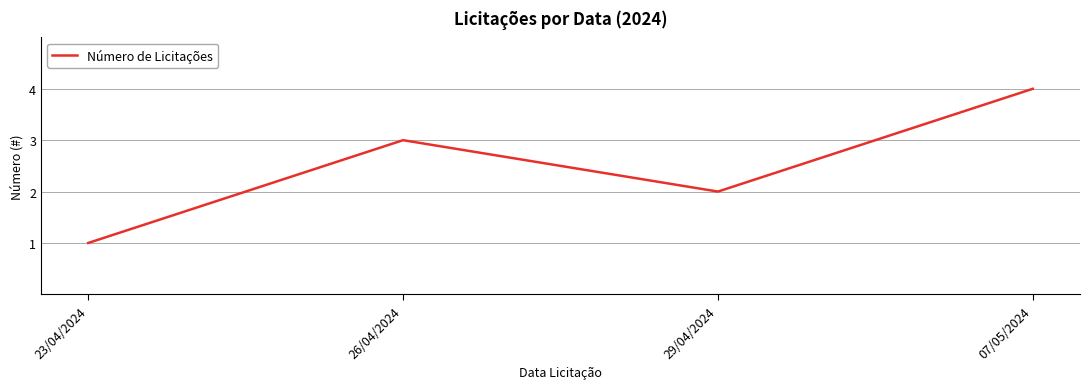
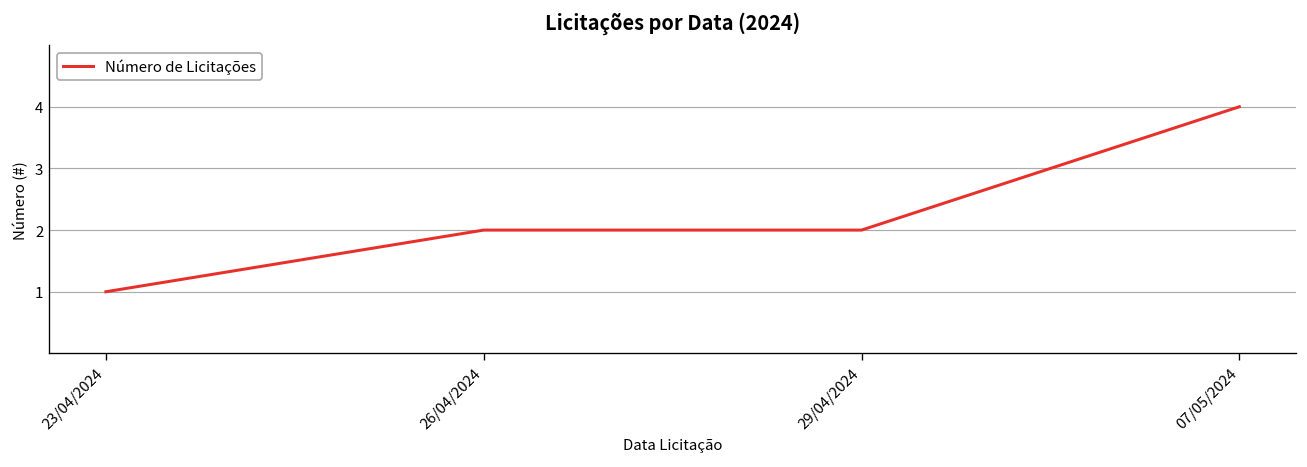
  {
    "23/04/2024": 1,
-   "26/04/2024": 3,
+   "26/04/2024": 2,
    "29/04/2024": 2,
    "07/05/2024": 4
  }
